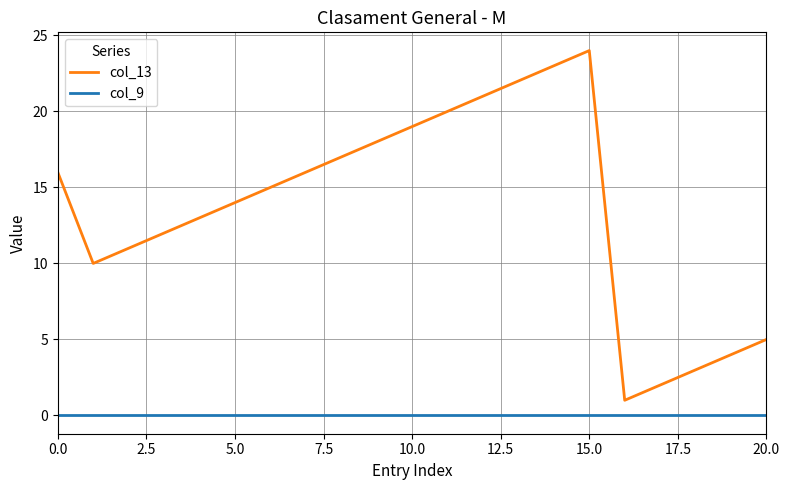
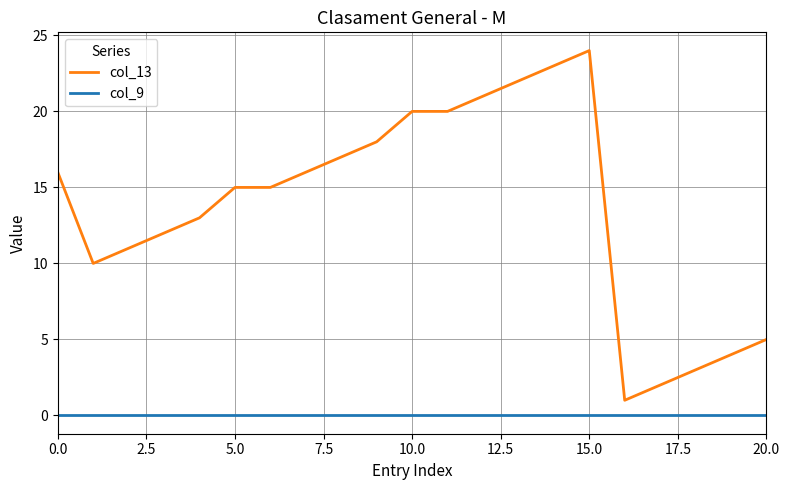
  {
    "col_13": {
      "0.0": 16,
-     "5.0": 14,
-     "10.0": 19,
+     "5.0": 15,
+     "10.0": 20,
      "15.0": 24,
      "20.0": 5
    },
    "col_9": {
      "0.0": 0,
      "5.0": 0,
      "10.0": 0,
      "15.0": 0,
      "20.0": 0
    }
  }
